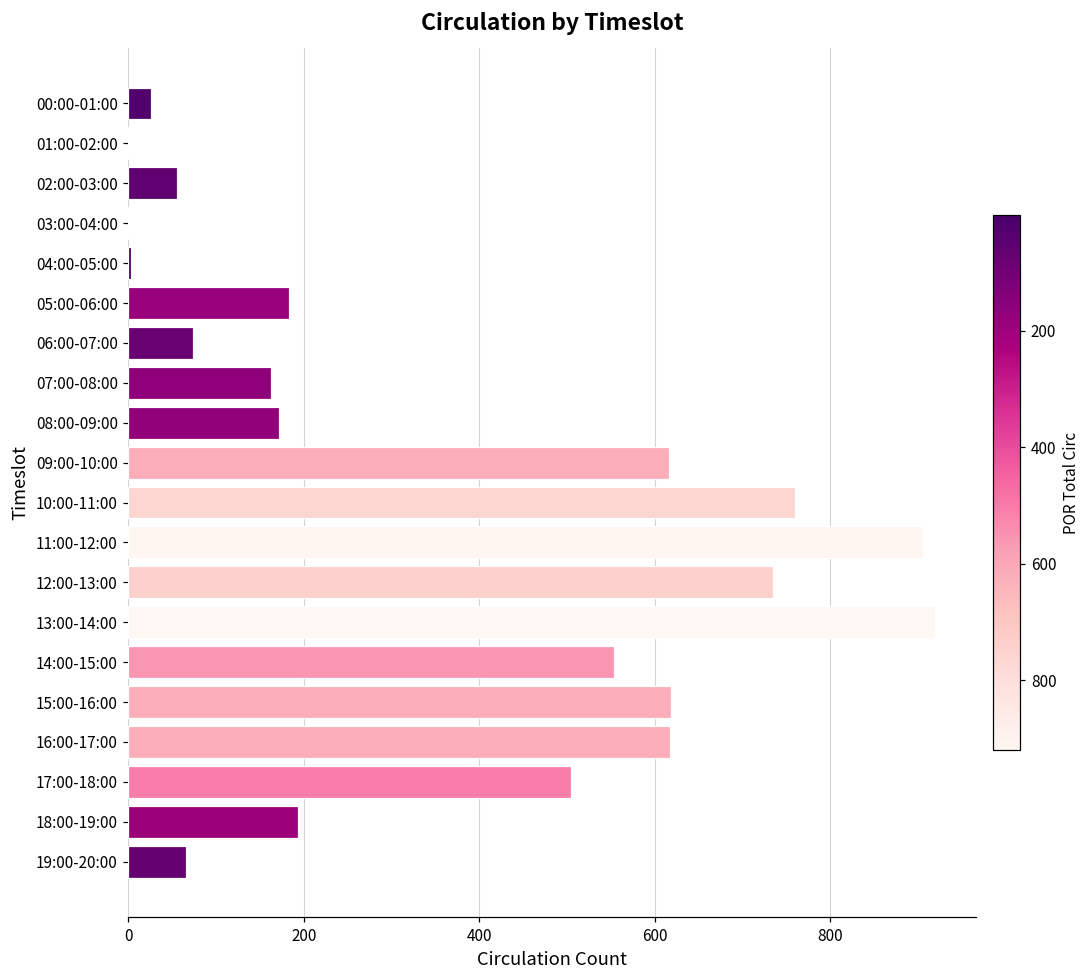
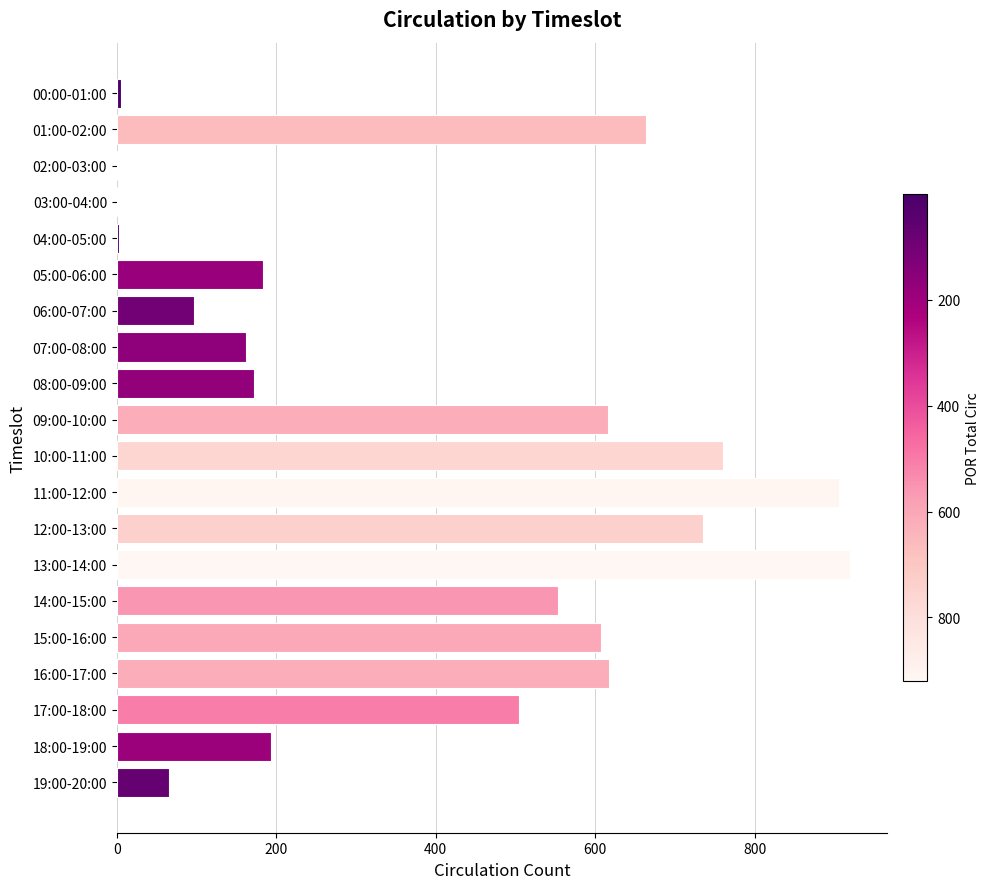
  {
-   "00:00-01:00": 30,
-   "01:00-02:00": 0,
-   "02:00-03:00": 60,
+   "00:00-01:00": 10,
+   "01:00-02:00": 660,
+   "02:00-03:00": 0,
    "05:00-06:00": 180,
-   "06:00-07:00": 70,
+   "06:00-07:00": 100,
    "07:00-08:00": 160,
    "08:00-09:00": 170,
    "09:00-10:00": 620,
    "10:00-11:00": 760,
    "11:00-12:00": 910,
    "12:00-13:00": 740,
    "13:00-14:00": 920,
    "14:00-15:00": 550,
-   "15:00-16:00": 620,
+   "15:00-16:00": 610,
    "16:00-17:00": 620,
    "17:00-18:00": 510,
    "18:00-19:00": 190,
    "19:00-20:00": 70
  }
